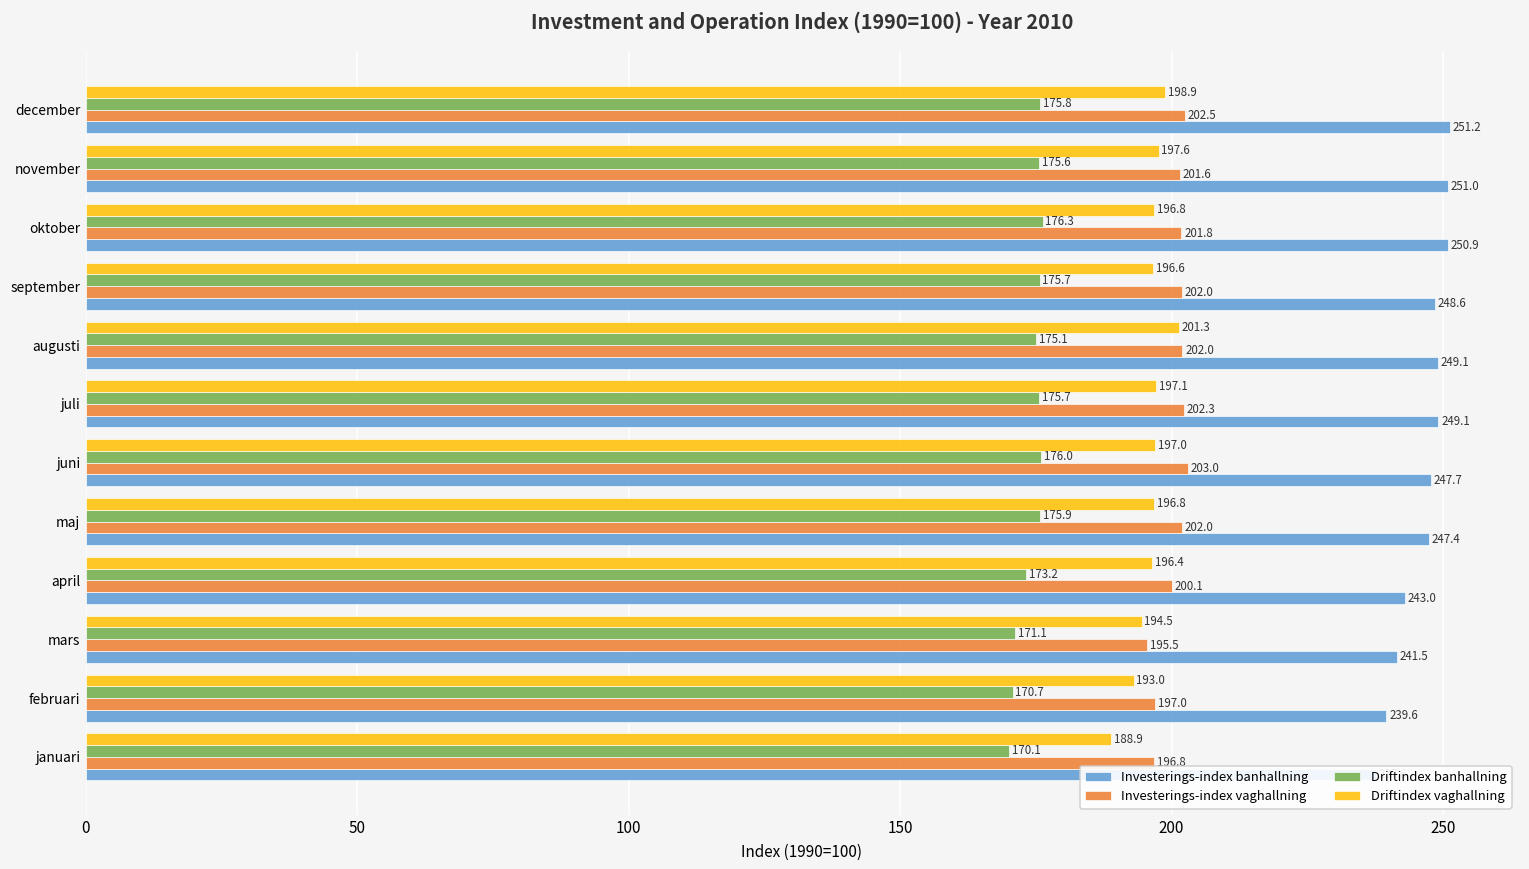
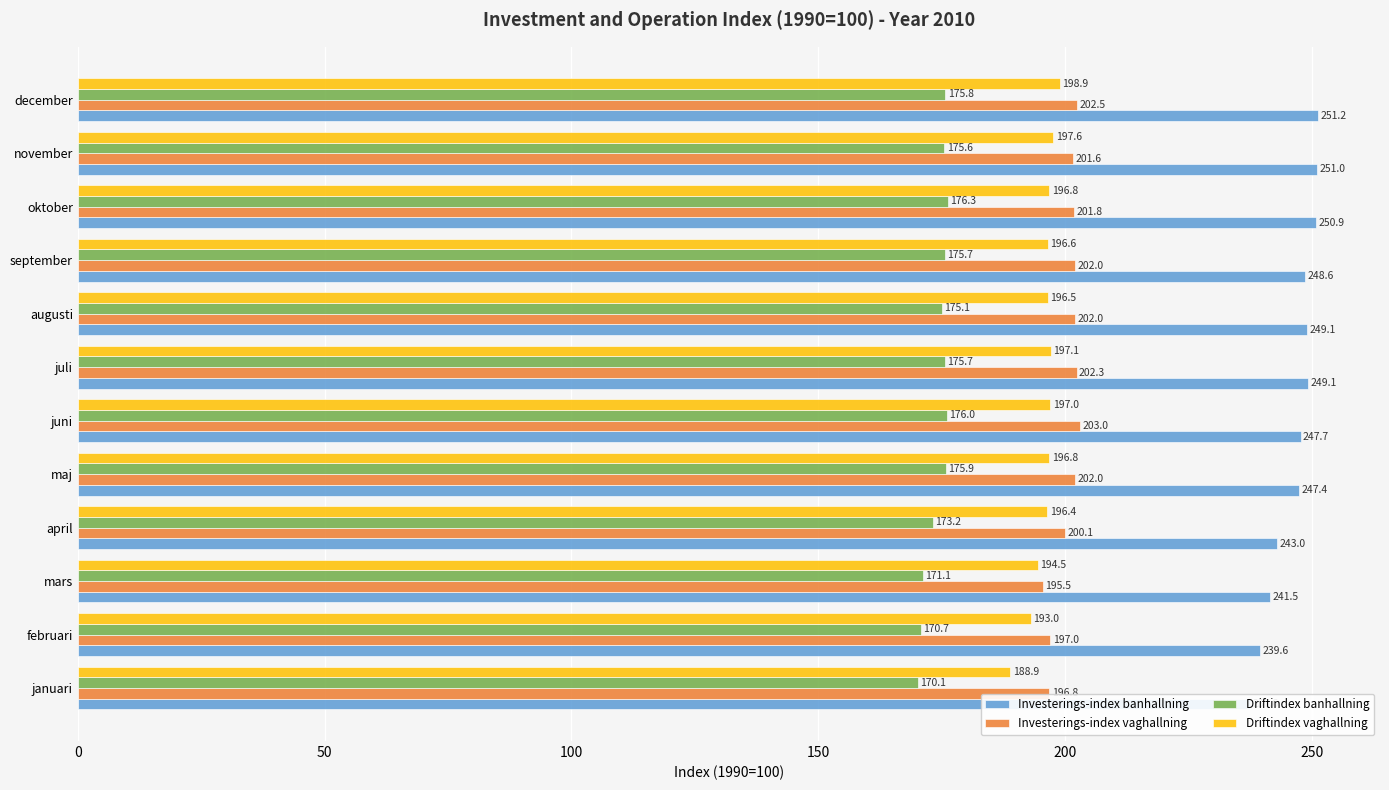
  {
    "Investerings-index banhallning": {
      "december": 251.2,
      "november": 251.0,
      "oktober": 250.9,
      "september": 248.6,
      "augusti": 249.1,
      "juli": 249.1,
      "juni": 247.7,
      "maj": 247.4,
      "april": 243.0,
      "mars": 241.5,
      "februari": 239.6
    },
    "Investerings-index vaghallning": {
      "december": 202.5,
      "november": 201.6,
      "oktober": 201.8,
      "september": 202.0,
      "augusti": 202.0,
      "juli": 202.3,
      "juni": 203.0,
      "maj": 202.0,
      "april": 200.1,
      "mars": 195.5,
      "februari": 197.0
    },
    "Driftindex banhallning": {
      "december": 175.8,
      "november": 175.6,
      "oktober": 176.3,
      "september": 175.7,
      "augusti": 175.1,
      "juli": 175.7,
      "juni": 176.0,
      "maj": 175.9,
      "april": 173.2,
      "mars": 171.1,
      "februari": 170.7,
      "januari": 170.1
    },
    "Driftindex vaghallning": {
      "december": 198.9,
      "november": 197.6,
      "oktober": 196.8,
      "september": 196.6,
-     "augusti": 201.3,
+     "augusti": 196.5,
      "juli": 197.1,
      "juni": 197.0,
      "maj": 196.8,
      "april": 196.4,
      "mars": 194.5,
      "februari": 193.0,
      "januari": 188.9
    }
  }
